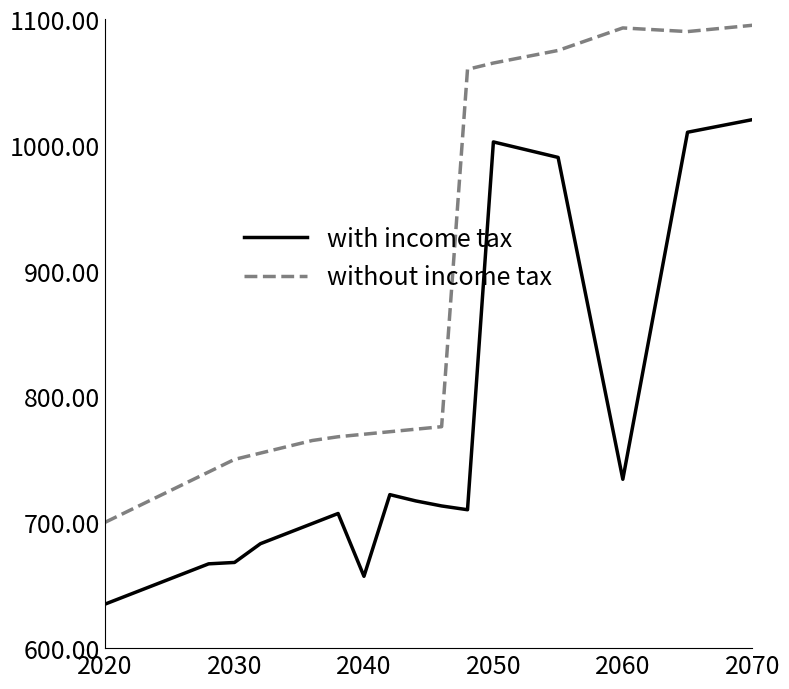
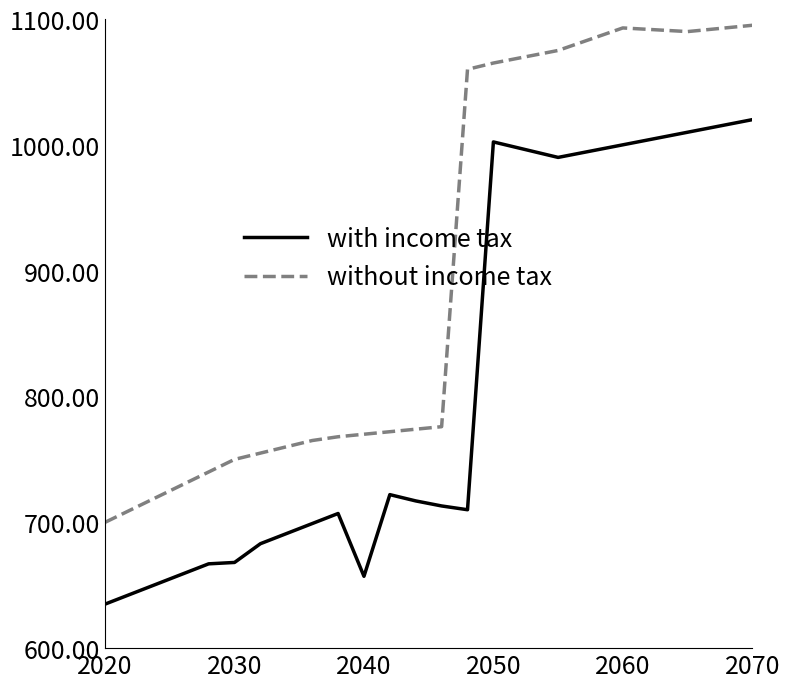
  {
    "with income tax": {
      "2020": 635,
      "2030": 668,
      "2040": 657,
      "2050": 1002,
-     "2060": 734,
+     "2060": 1000,
      "2070": 1020
    },
    "without income tax": {
      "2020": 700,
      "2030": 750,
      "2040": 770,
      "2050": 1065,
      "2060": 1093,
      "2070": 1095
    }
  }
